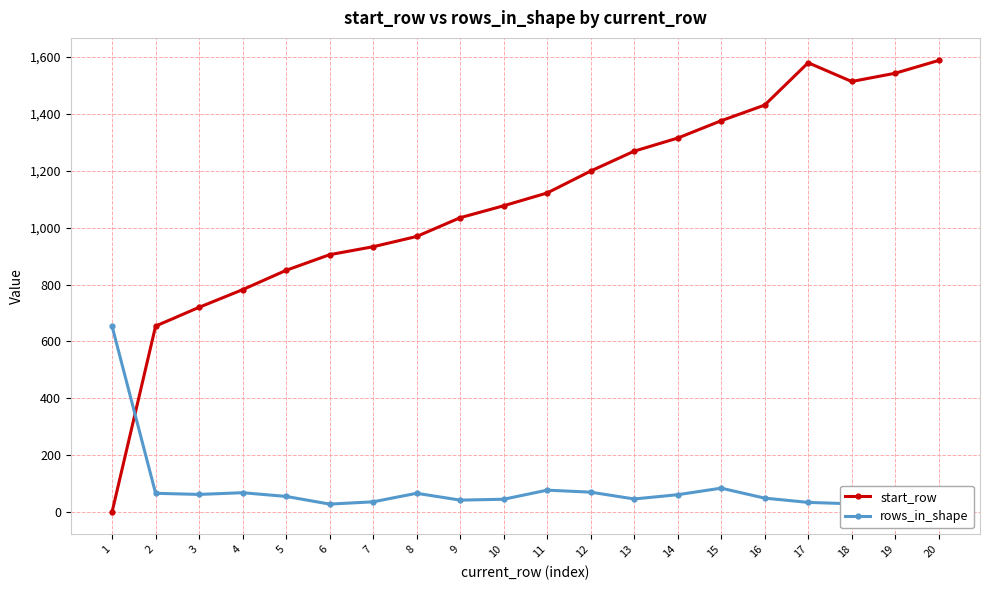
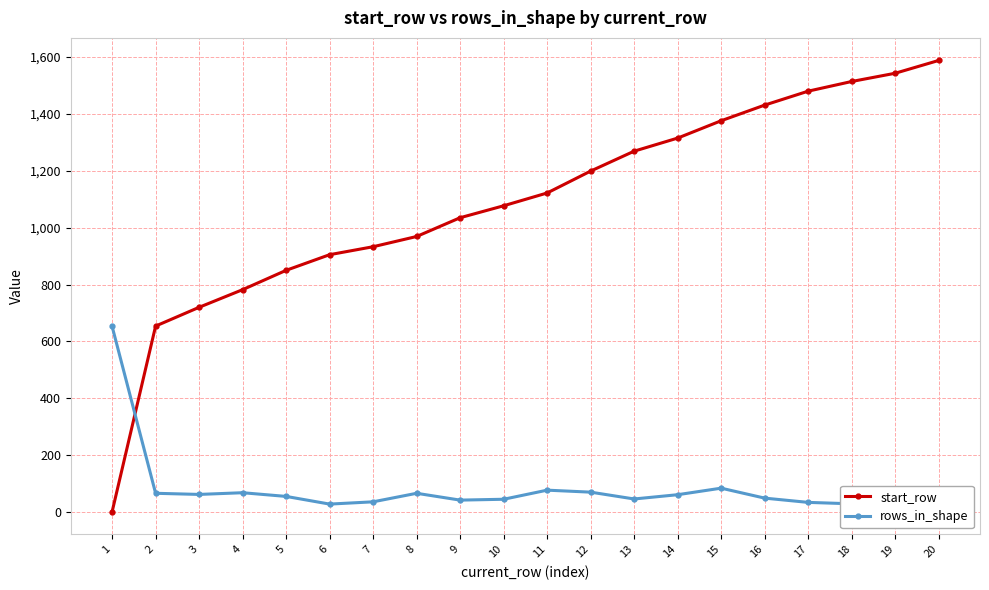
  {
    "start_row": {
      "1": "0",
      "2": "650",
      "3": "720",
      "4": "780",
      "5": "850",
      "6": "910",
      "7": "930",
      "8": "970",
      "9": "1,040",
      "10": "1,080",
      "11": "1,120",
      "12": "1,200",
      "13": "1,270",
      "14": "1,320",
      "15": "1,380",
      "16": "1,430",
-     "17": "1,580",
+     "17": "1,480",
      "18": "1,510",
      "19": "1,540",
      "20": "1,590"
    },
    "rows_in_shape": {
      "1": "650",
      "2": "70",
      "3": "60",
      "4": "70",
      "5": "60",
      "6": "30",
      "7": "40",
      "8": "70",
      "9": "40",
      "10": "50",
      "11": "80",
      "12": "70",
      "13": "50",
      "14": "60",
      "15": "80",
      "16": "50",
      "17": "30"
    }
  }
